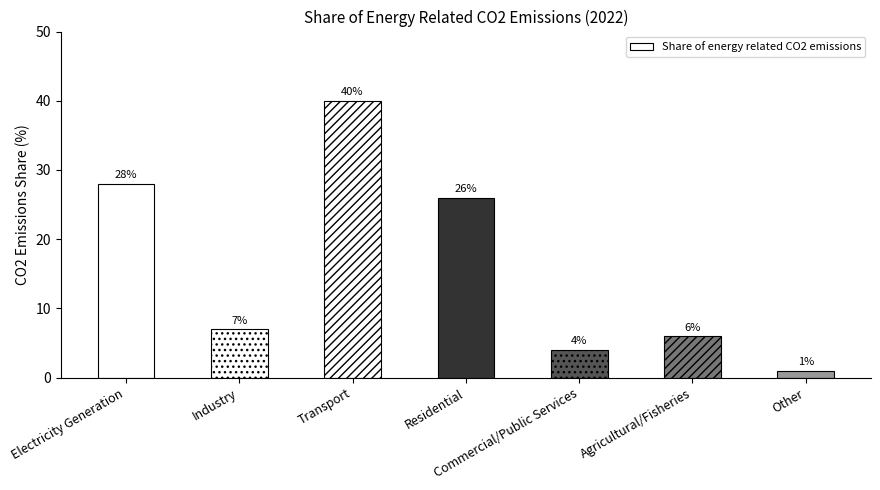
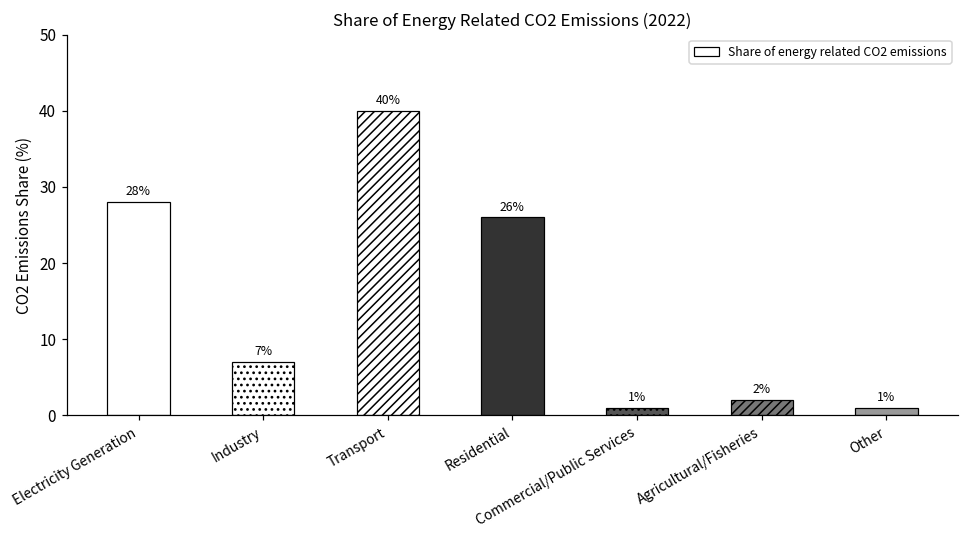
  {
    "Electricity Generation": "28%",
    "Industry": "7%",
    "Transport": "40%",
    "Residential": "26%",
-   "Commercial/Public Services": "4%",
-   "Agricultural/Fisheries": "6%",
+   "Commercial/Public Services": "1%",
+   "Agricultural/Fisheries": "2%",
    "Other": "1%"
  }
